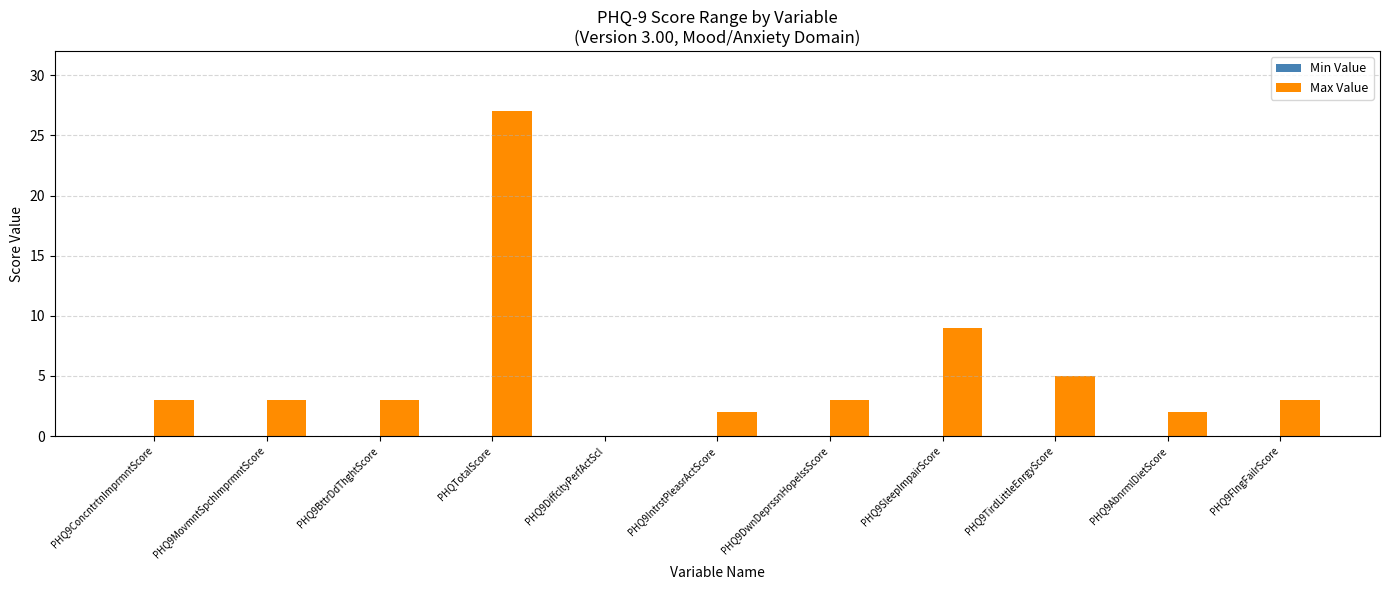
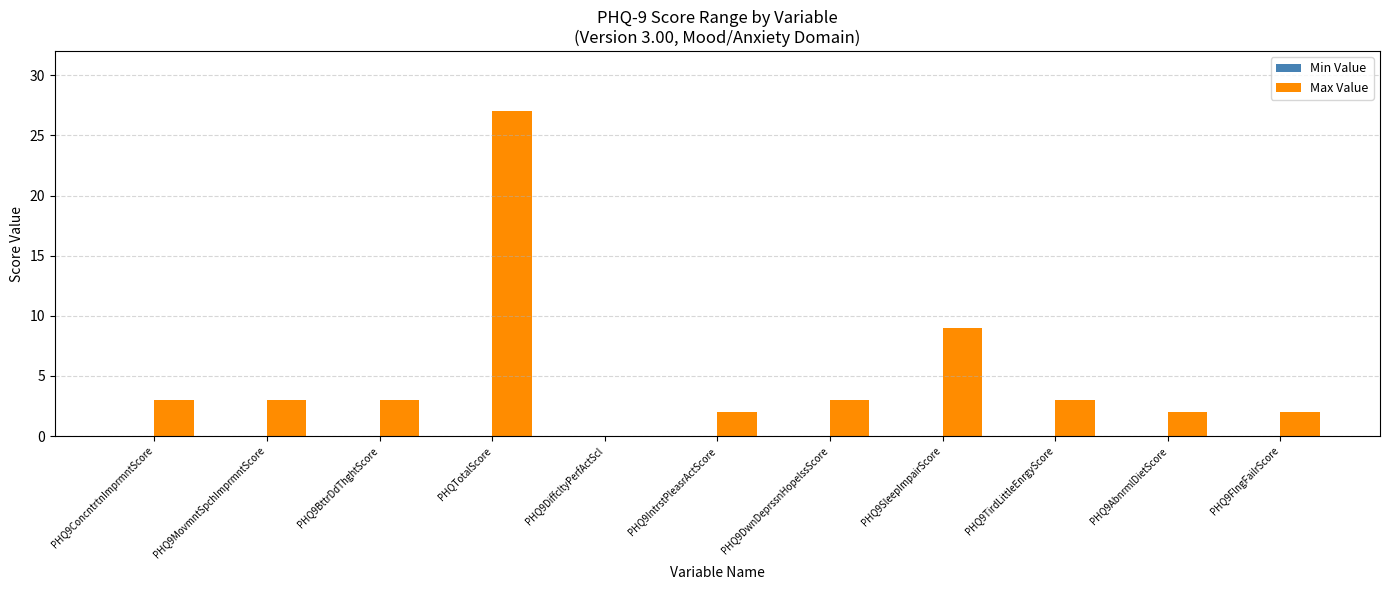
  {
    "Min Value": {
      "PHQ9ConcntrtnImprmntScore": 0,
      "PHQ9MovmntSpchImprmntScore": 0,
      "PHQ9BttrDdThghtScore": 0,
      "PHQTotalScore": 0,
      "PHQ9DiffcltyPerfActScl": 0,
      "PHQ9IntrstPleasrActScore": 0,
      "PHQ9DwnDeprssnHopelssScore": 0,
      "PHQ9SleepImpairScore": 0,
      "PHQ9TirdLittleEnrgyScore": 0,
      "PHQ9AbnrmlDietScore": 0,
      "PHQ9FlngFailrScore": 0
    },
    "Max Value": {
      "PHQ9ConcntrtnImprmntScore": 3,
      "PHQ9MovmntSpchImprmntScore": 3,
      "PHQ9BttrDdThghtScore": 3,
      "PHQTotalScore": 27,
      "PHQ9DiffcltyPerfActScl": 0,
      "PHQ9IntrstPleasrActScore": 2,
      "PHQ9DwnDeprssnHopelssScore": 3,
      "PHQ9SleepImpairScore": 9,
-     "PHQ9TirdLittleEnrgyScore": 5,
+     "PHQ9TirdLittleEnrgyScore": 3,
      "PHQ9AbnrmlDietScore": 2,
-     "PHQ9FlngFailrScore": 3
+     "PHQ9FlngFailrScore": 2
    }
  }
